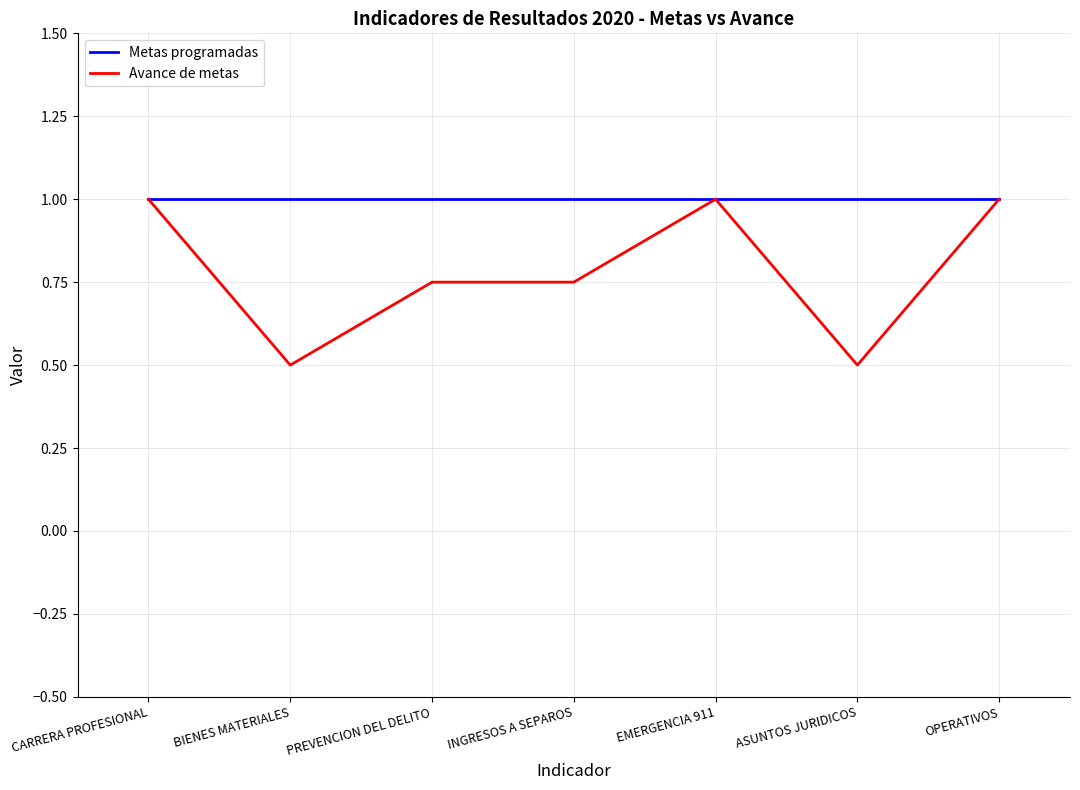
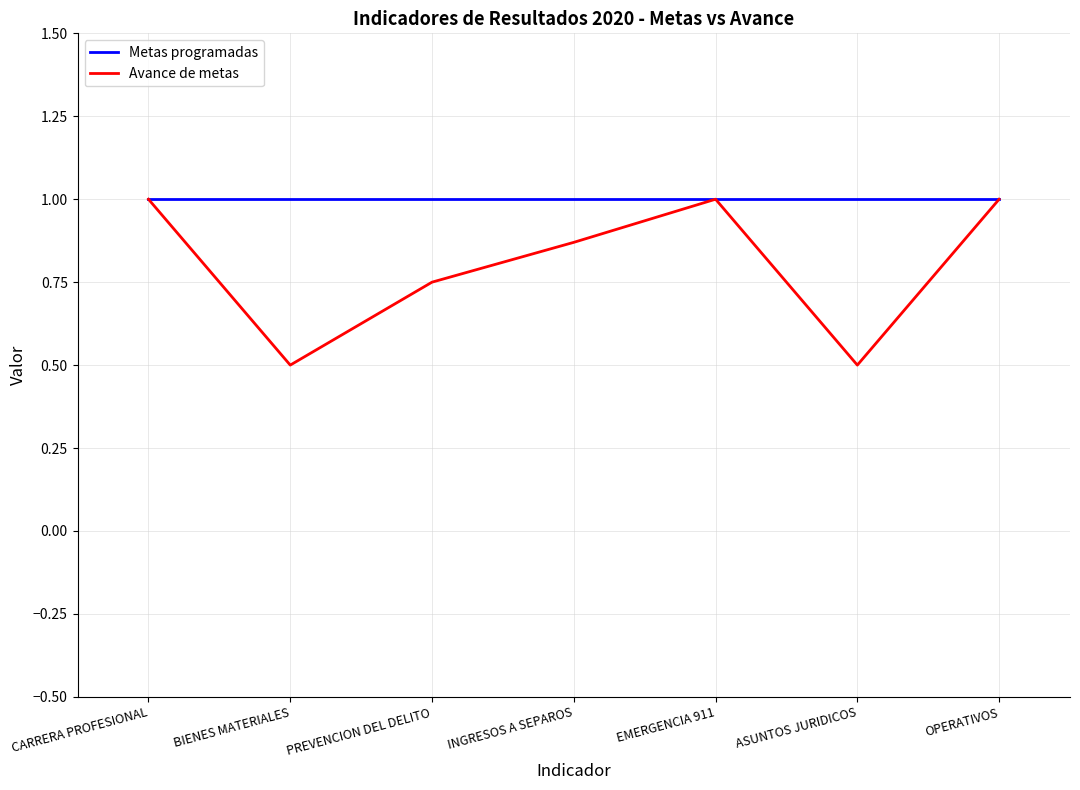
  {
    "Metas programadas": {
      "BIENES MATERIALES": 1.00,
      "PREVENCION DEL DELITO": 1.00,
      "INGRESOS A SEPAROS": 1.00,
      "ASUNTOS JURIDICOS": 1.00
    },
    "Avance de metas": {
      "BIENES MATERIALES": 0.50,
      "PREVENCION DEL DELITO": 0.75,
-     "INGRESOS A SEPAROS": 0.75,
+     "INGRESOS A SEPAROS": 0.87,
      "ASUNTOS JURIDICOS": 0.50
    }
  }
